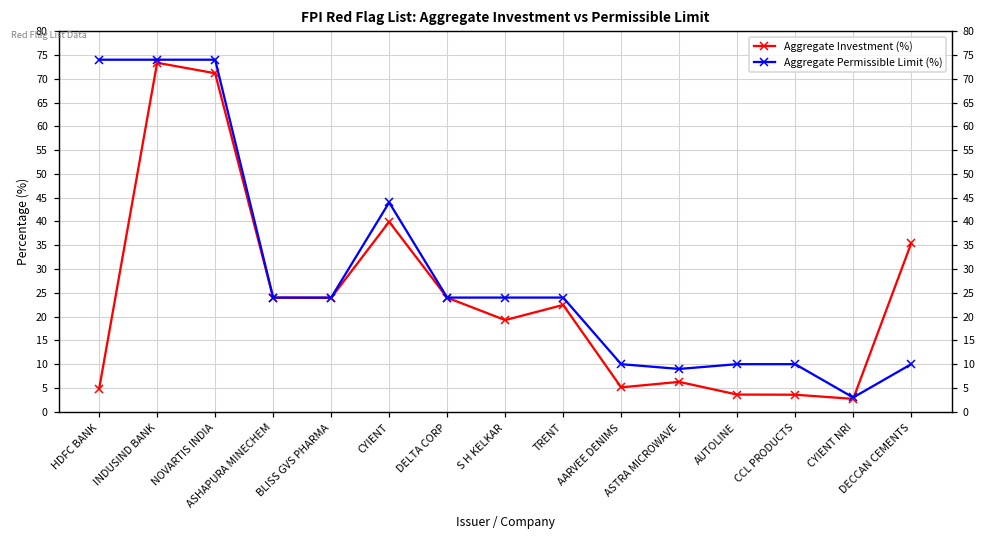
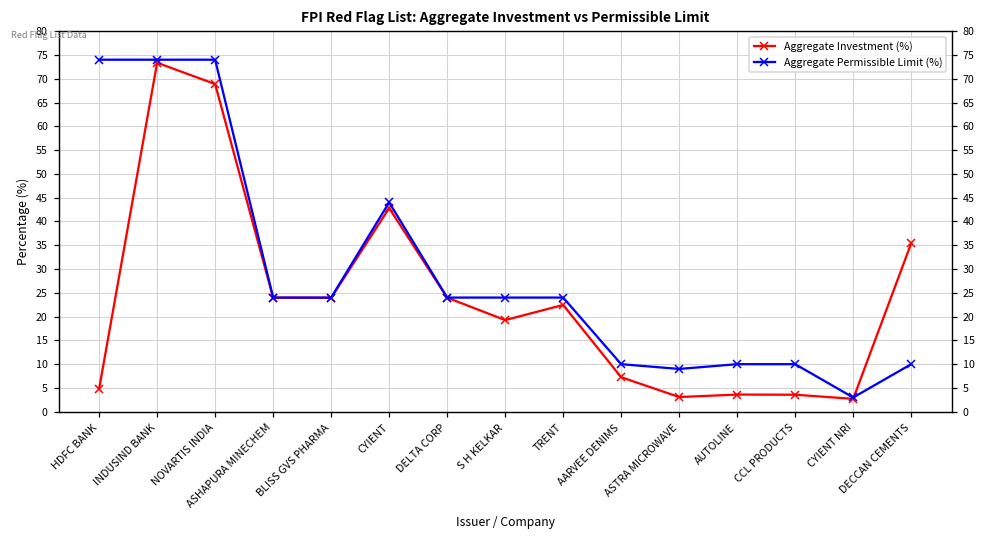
  {
    "Aggregate Investment (%)": {
      "HDFC BANK": 5,
      "INDUSIND BANK": 73,
-     "NOVARTIS INDIA": 71,
-     "CYIENT": 40,
+     "NOVARTIS INDIA": 69,
+     "CYIENT": 43,
      "S H KELKAR": 19,
      "TRENT": 22,
-     "AARVEE DENIMS": 5,
-     "ASTRA MICROWAVE": 6,
+     "AARVEE DENIMS": 7,
+     "ASTRA MICROWAVE": 3,
      "AUTOLINE": 4,
      "CCL PRODUCTS": 4,
      "DECCAN CEMENTS": 35
    },
    "Aggregate Permissible Limit (%)": {
      "HDFC BANK": 74,
      "INDUSIND BANK": 74,
      "NOVARTIS INDIA": 74,
      "CYIENT": 44,
      "S H KELKAR": 24,
      "TRENT": 24,
      "AARVEE DENIMS": 10,
      "ASTRA MICROWAVE": 9,
      "AUTOLINE": 10,
      "CCL PRODUCTS": 10,
      "DECCAN CEMENTS": 10
    }
  }
